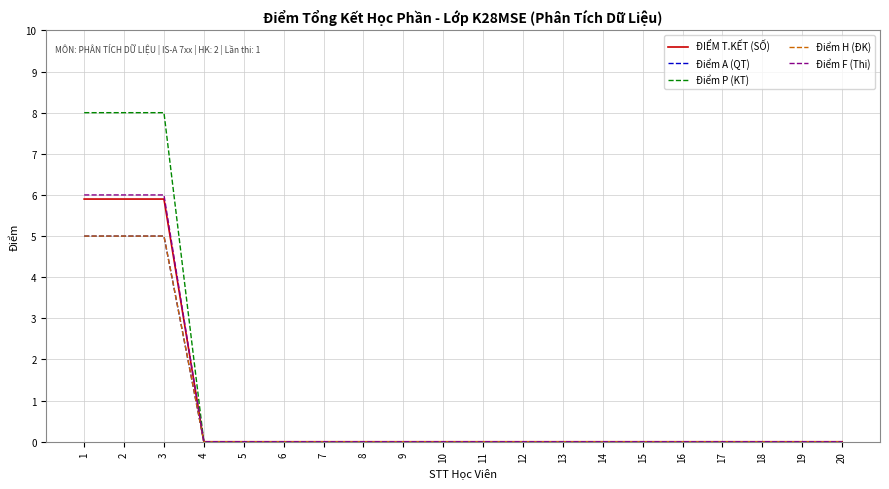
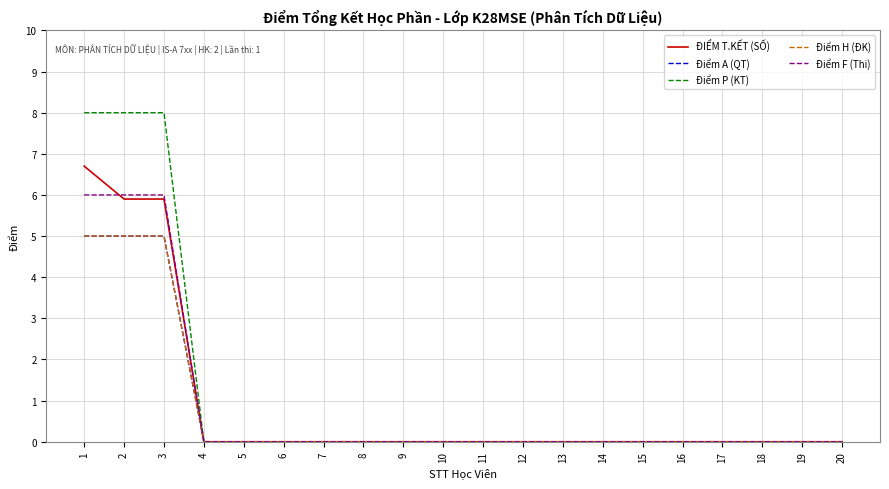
  {
    "ĐIỂM T.KẾT (SỐ)": {
-     "1": 5.9,
+     "1": 6.7,
      "2": 5.9,
      "3": 5.9
    },
    "Điểm H (ĐK)": {
      "1": 5.0,
      "2": 5.0,
      "3": 5.0
    },
    "Điểm P (KT)": {
      "1": 8.0,
      "2": 8.0,
      "3": 8.0
    },
    "Điểm F (Thi)": {
      "1": 6.0,
      "2": 6.0,
      "3": 6.0
    }
  }
